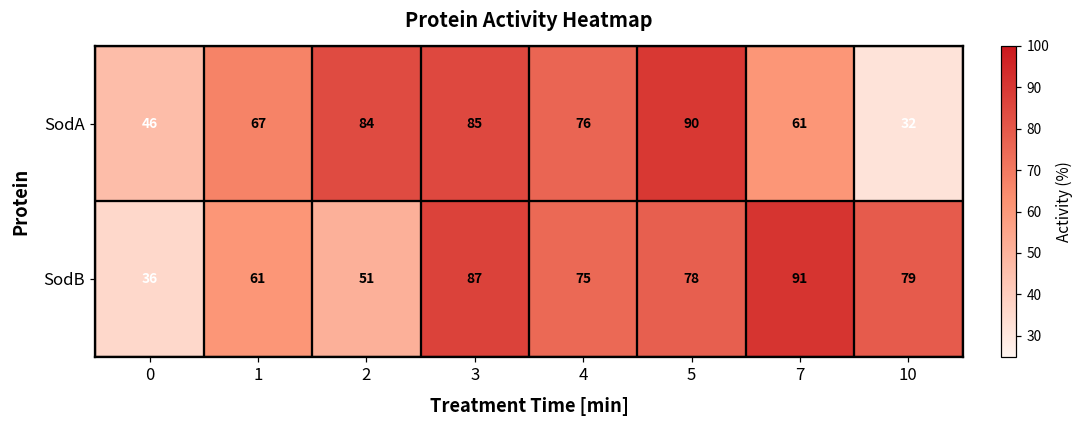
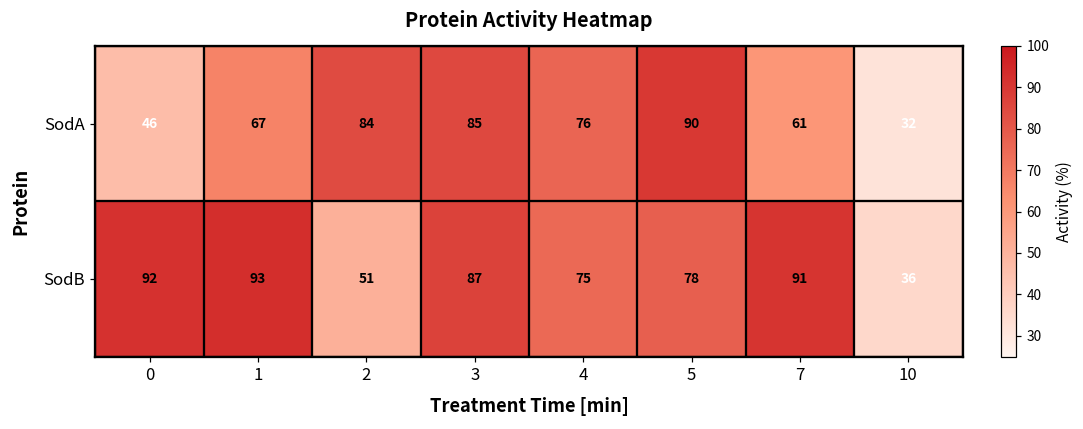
  {
    "SodA": {
      "0": 46,
      "1": 67,
      "2": 84,
      "3": 85,
      "4": 76,
      "5": 90,
      "7": 61
    },
    "SodB": {
-     "0": 36,
-     "1": 61,
+     "0": 92,
+     "1": 93,
      "2": 51,
      "3": 87,
      "4": 75,
      "5": 78,
      "7": 91,
-     "10": 79
+     "10": 36
    }
  }
